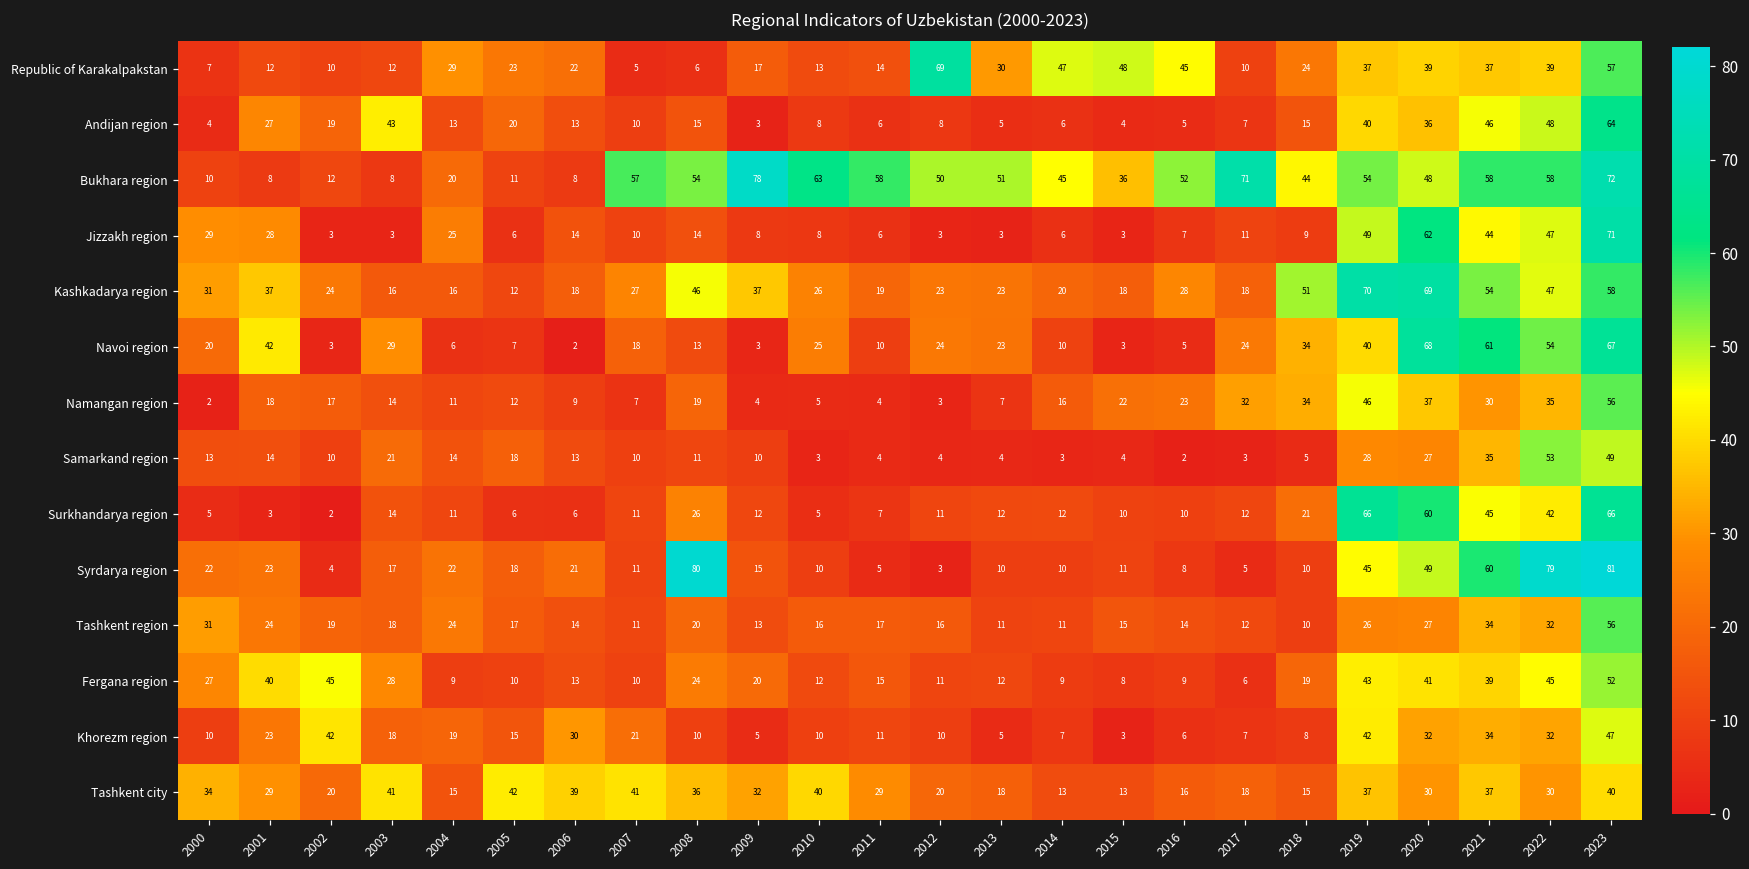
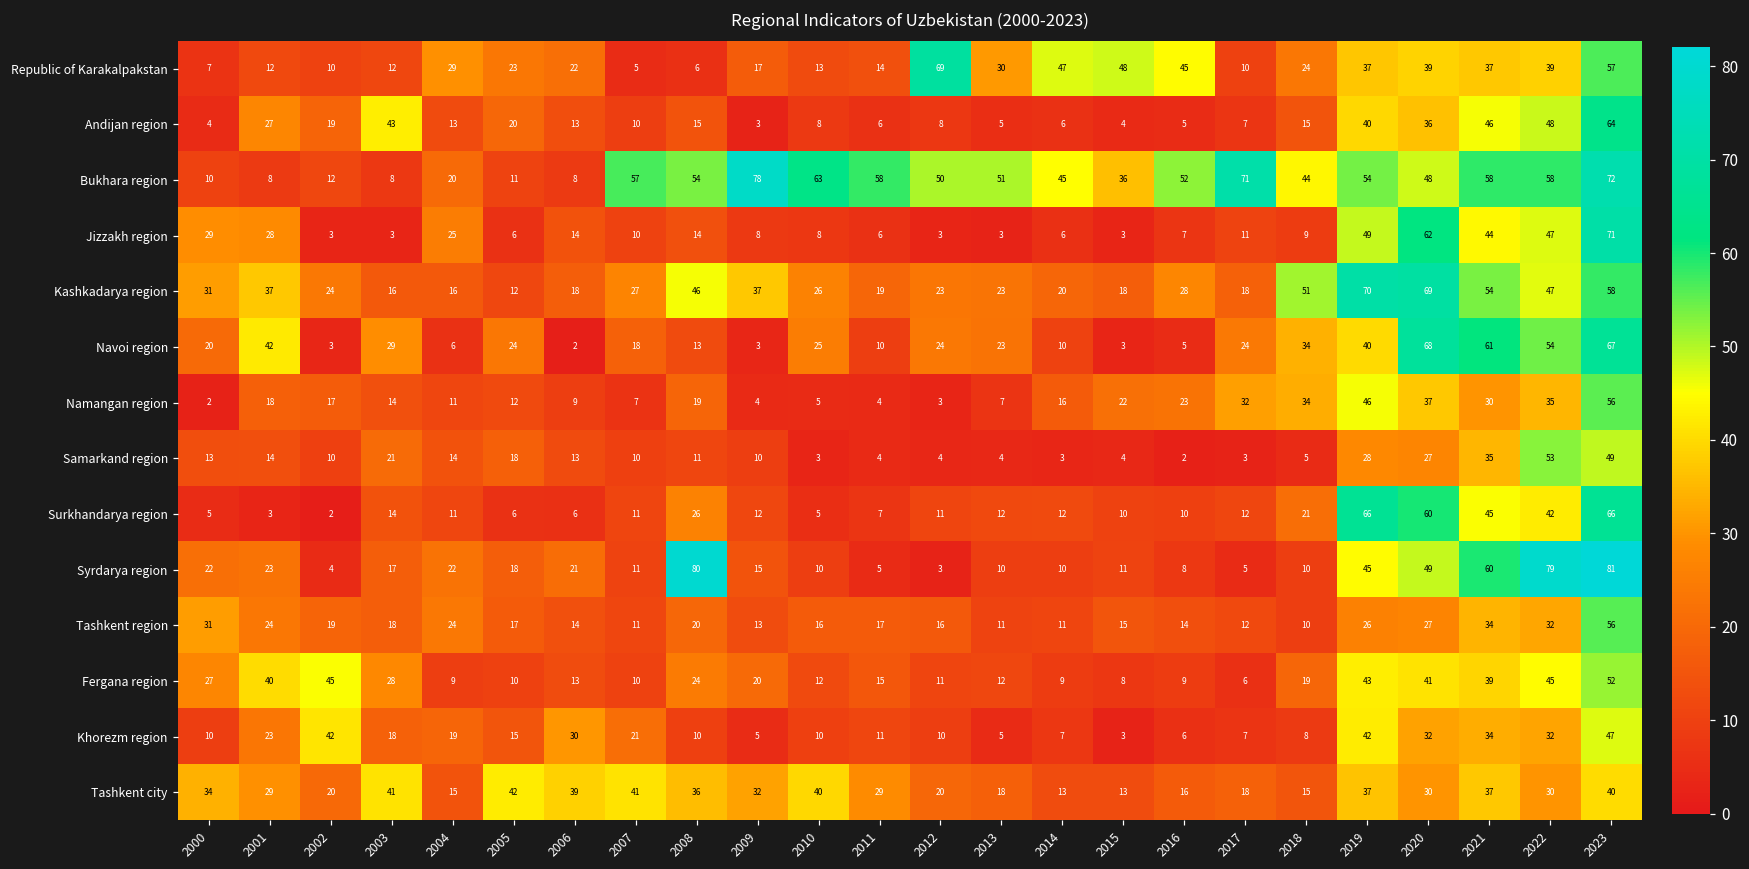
  {
    "Navoi region": {
      "2000": 20,
      "2001": 42,
      "2002": 3,
      "2003": 29,
      "2004": 6,
-     "2005": 7,
+     "2005": 24,
      "2006": 2,
      "2007": 18,
      "2008": 13,
      "2009": 3,
      "2010": 25,
      "2011": 10,
      "2012": 24,
      "2013": 23,
      "2014": 10,
      "2015": 3,
      "2016": 5,
      "2017": 24,
      "2018": 34,
      "2019": 40,
      "2020": 68,
      "2021": 61,
      "2022": 54,
      "2023": 67
    }
  }
